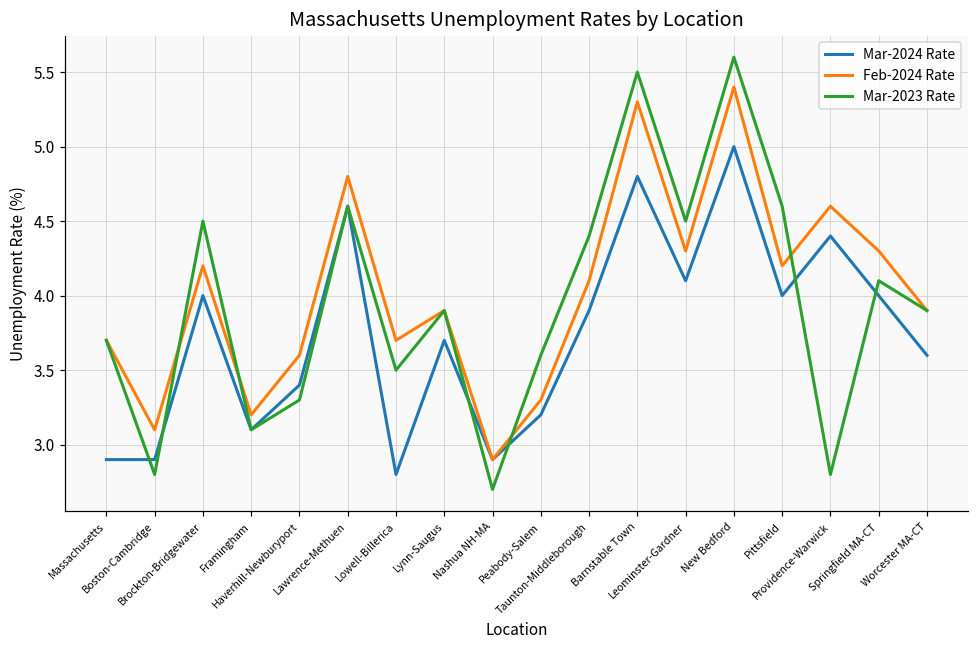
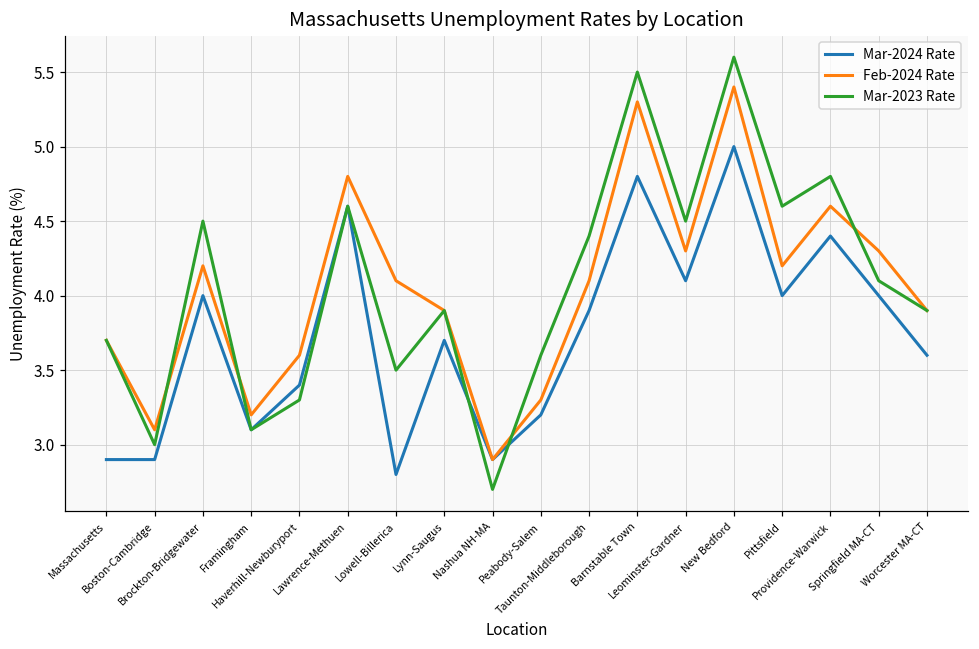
  {
    "Mar-2024 Rate": {
      "Massachusetts": 2.9,
      "Boston-Cambridge": 2.9,
      "Brockton-Bridgewater": 4.0,
      "Haverhill-Newburyport": 3.4,
      "Lowell-Billerica": 2.8,
      "Lynn-Saugus": 3.7,
      "Peabody-Salem": 3.2,
      "Taunton-Middleborough": 3.9,
      "Barnstable Town": 4.8,
      "Leominster-Gardner": 4.1,
      "New Bedford": 5.0,
      "Pittsfield": 4.0,
      "Providence-Warwick": 4.4,
      "Springfield MA-CT": 4.0,
      "Worcester MA-CT": 3.6
    },
    "Feb-2024 Rate": {
      "Boston-Cambridge": 3.1,
      "Brockton-Bridgewater": 4.2,
      "Framingham": 3.2,
      "Haverhill-Newburyport": 3.6,
      "Lawrence-Methuen": 4.8,
-     "Lowell-Billerica": 3.7,
+     "Lowell-Billerica": 4.1,
      "Peabody-Salem": 3.3,
      "Taunton-Middleborough": 4.1,
      "Barnstable Town": 5.3,
      "Leominster-Gardner": 4.3,
      "New Bedford": 5.4,
      "Pittsfield": 4.2,
      "Providence-Warwick": 4.6,
      "Springfield MA-CT": 4.3
    },
    "Mar-2023 Rate": {
-     "Boston-Cambridge": 2.8,
+     "Boston-Cambridge": 3.0,
      "Brockton-Bridgewater": 4.5,
      "Haverhill-Newburyport": 3.3,
      "Lowell-Billerica": 3.5,
      "Nashua NH-MA": 2.7,
      "Peabody-Salem": 3.6,
      "Taunton-Middleborough": 4.4,
      "Barnstable Town": 5.5,
      "Leominster-Gardner": 4.5,
      "New Bedford": 5.6,
      "Pittsfield": 4.6,
-     "Providence-Warwick": 2.8,
+     "Providence-Warwick": 4.8,
      "Springfield MA-CT": 4.1
    }
  }
